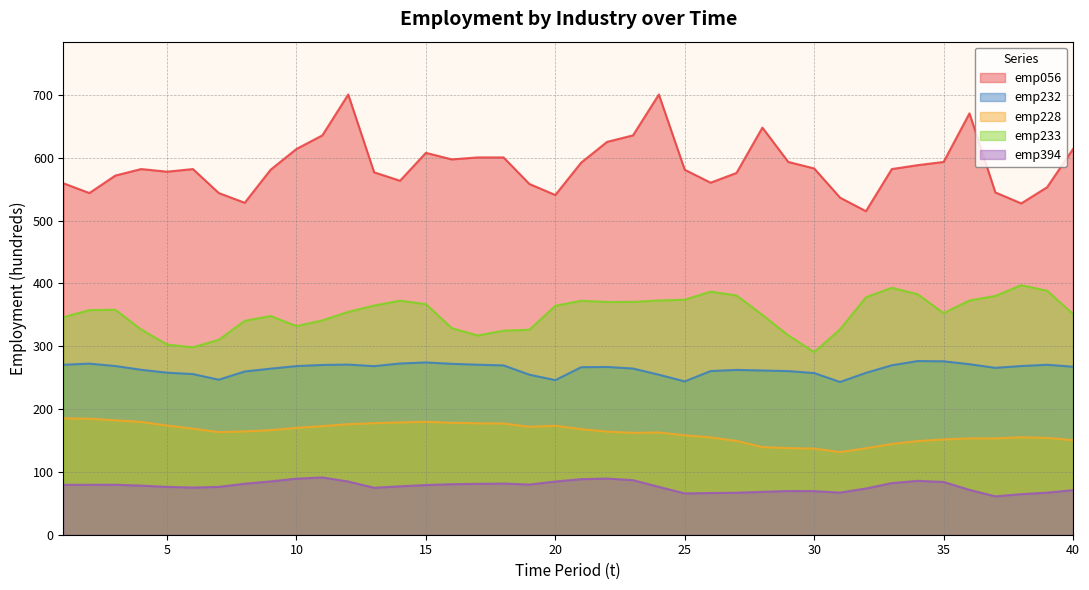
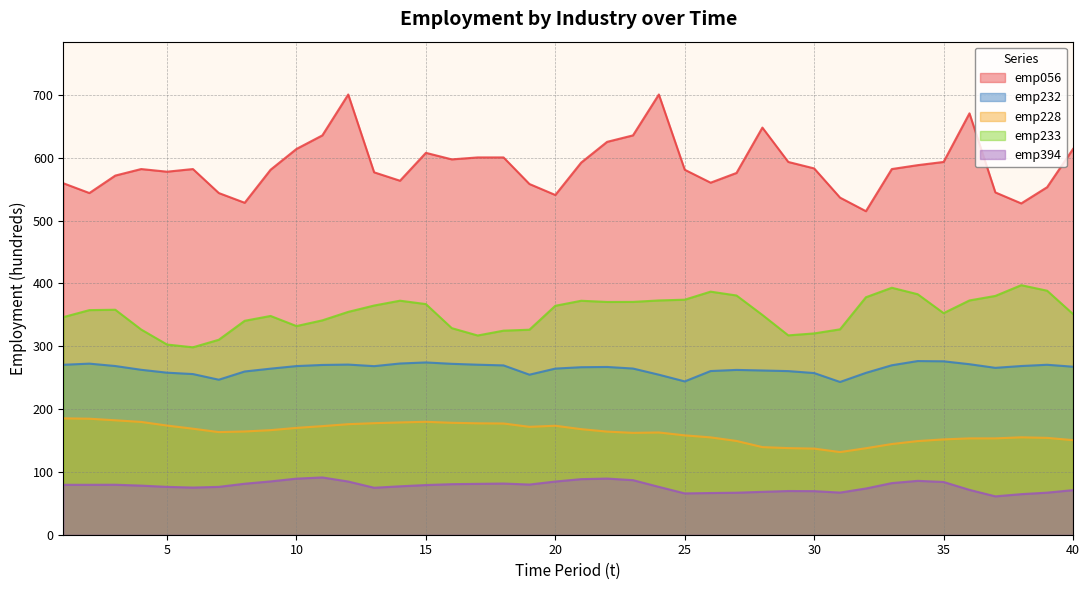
  {
    "emp056": {
      "5": 580,
      "10": 610,
      "15": 610,
      "20": 540,
      "25": 580,
      "30": 580,
      "35": 590,
      "40": 610
    },
    "emp232": {
      "5": 260,
      "10": 270,
      "15": 270,
-     "20": 250,
+     "20": 260,
      "25": 240,
      "30": 260,
      "35": 280,
      "40": 270
    },
    "emp228": {
      "5": 170,
      "10": 170,
      "15": 180,
      "20": 170,
      "25": 160,
      "30": 140,
      "35": 150,
      "40": 150
    },
    "emp233": {
      "5": 300,
      "10": 330,
      "15": 370,
      "20": 360,
      "25": 370,
-     "30": 290,
+     "30": 320,
      "35": 350,
      "40": 350
    },
    "emp394": {
      "5": 80,
      "10": 90,
      "15": 80,
      "20": 80,
      "25": 70,
      "30": 70,
      "35": 80,
      "40": 70
    }
  }
